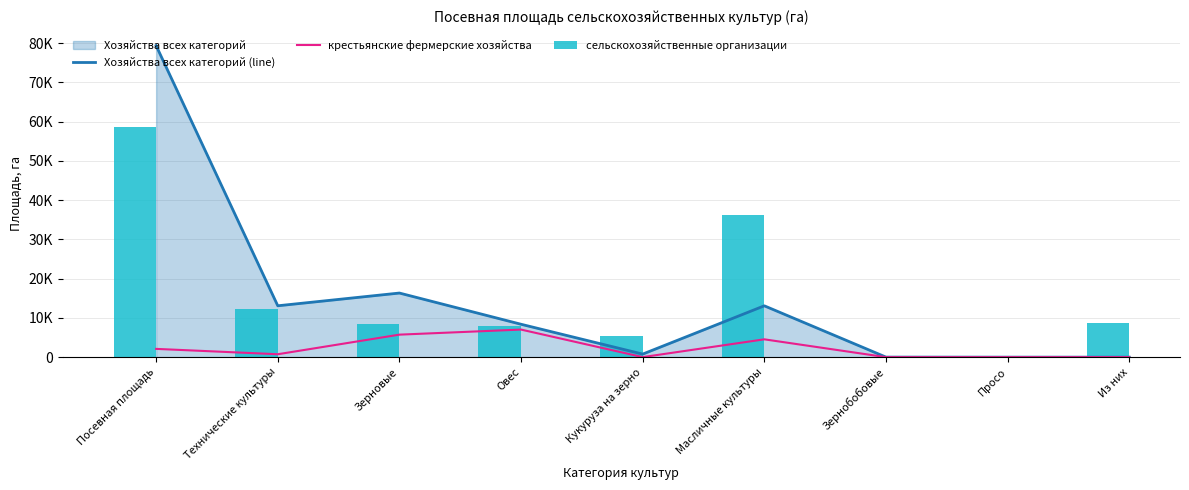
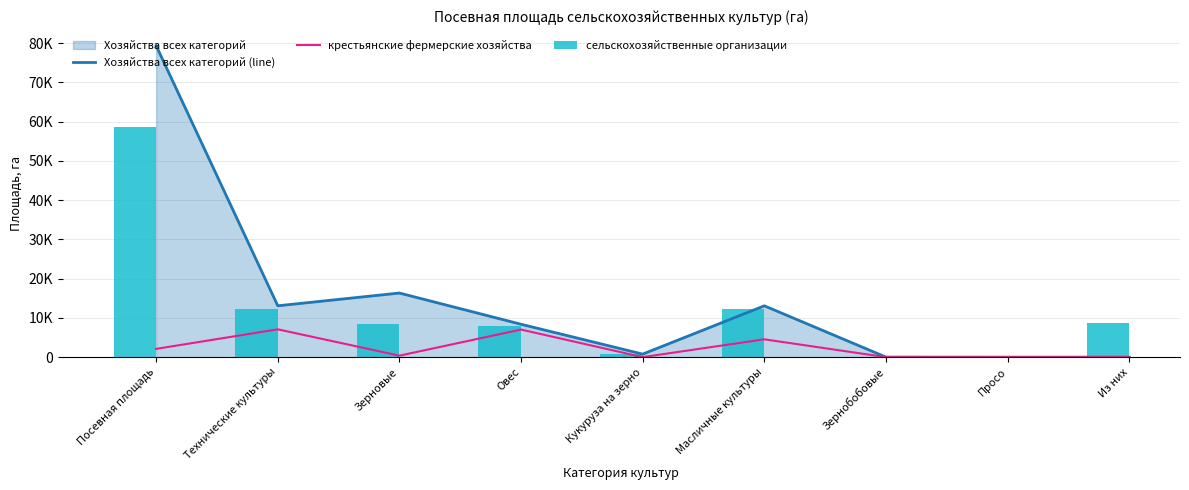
  {
    "сельскохозяйственные организации": {
      "Посевная площадь": 59000,
      "Технические культуры": 12000,
      "Зерновые": 9000,
      "Овес": 8000,
-     "Кукуруза на зерно": 5000,
-     "Масличные культуры": 36000,
+     "Кукуруза на зерно": 1000,
+     "Масличные культуры": 12000,
      "Зернобобовые": 0,
      "Просо": 0,
      "Из них": 9000
    },
    "Хозяйства всех категорий": {
      "Посевная площадь": 79000,
      "Технические культуры": 13000,
      "Зерновые": 16000,
      "Овес": 8000,
      "Кукуруза на зерно": 1000,
      "Масличные культуры": 13000
    },
    "крестьянские фермерские хозяйства": {
      "Посевная площадь": 2000,
-     "Технические культуры": 1000,
-     "Зерновые": 6000,
+     "Технические культуры": 7000,
+     "Зерновые": 0,
      "Овес": 7000,
      "Кукуруза на зерно": 0,
      "Масличные культуры": 5000
    }
  }
